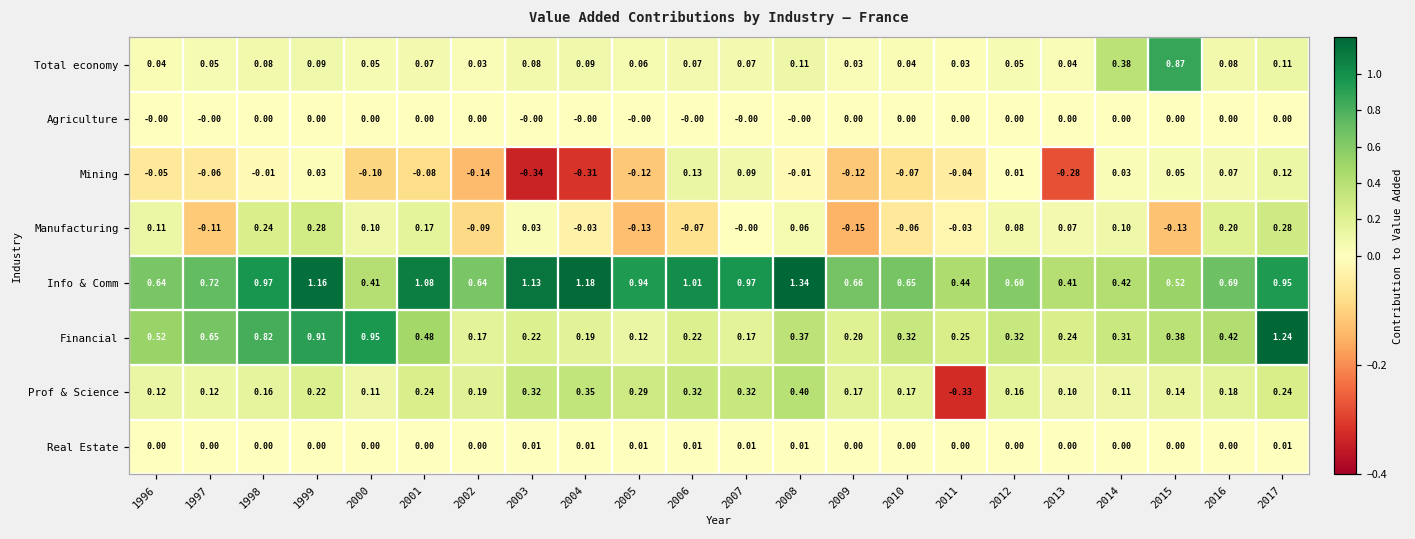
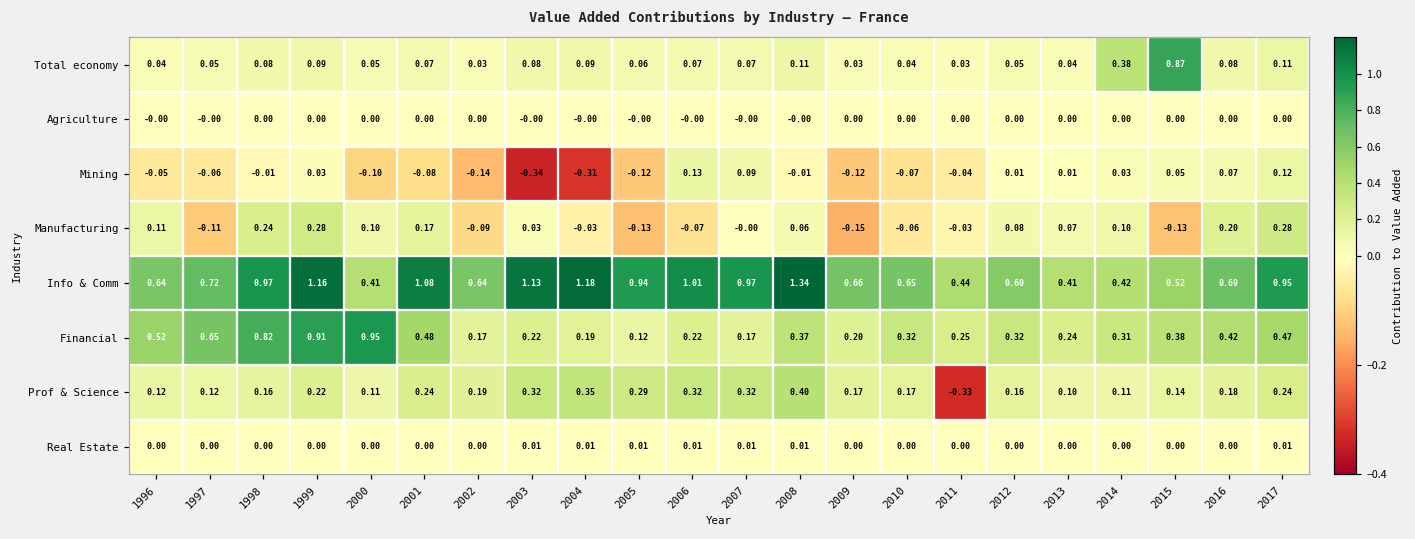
  {
    "Total economy": {
      "1996": 0.04,
      "1997": 0.05,
      "1998": 0.08,
      "1999": 0.09,
      "2000": 0.05,
      "2001": 0.07,
      "2002": 0.03,
      "2003": 0.08,
      "2004": 0.09,
      "2005": 0.06,
      "2006": 0.07,
      "2007": 0.07,
      "2008": 0.11,
      "2009": 0.03,
      "2010": 0.04,
      "2011": 0.03,
      "2012": 0.05,
      "2013": 0.04,
      "2014": 0.38,
      "2015": 0.87,
      "2016": 0.08,
      "2017": 0.11
    },
    "Agriculture": {
      "1996": -0.00,
      "1997": -0.00,
      "1998": 0.00,
      "1999": 0.00,
      "2000": 0.00,
      "2001": 0.00,
      "2002": 0.00,
      "2003": -0.00,
      "2004": -0.00,
      "2005": -0.00,
      "2006": -0.00,
      "2007": -0.00,
      "2008": -0.00,
      "2009": 0.00,
      "2010": 0.00,
      "2011": 0.00,
      "2012": 0.00,
      "2013": 0.00,
      "2014": 0.00,
      "2015": 0.00,
      "2016": 0.00,
      "2017": 0.00
    },
    "Mining": {
      "1996": -0.05,
      "1997": -0.06,
      "1998": -0.01,
      "1999": 0.03,
      "2000": -0.10,
      "2001": -0.08,
      "2002": -0.14,
      "2003": -0.34,
      "2004": -0.31,
      "2005": -0.12,
      "2006": 0.13,
      "2007": 0.09,
      "2008": -0.01,
      "2009": -0.12,
      "2010": -0.07,
      "2011": -0.04,
      "2012": 0.01,
-     "2013": -0.28,
+     "2013": 0.01,
      "2014": 0.03,
      "2015": 0.05,
      "2016": 0.07,
      "2017": 0.12
    },
    "Manufacturing": {
      "1996": 0.11,
      "1997": -0.11,
      "1998": 0.24,
      "1999": 0.28,
      "2000": 0.10,
      "2001": 0.17,
      "2002": -0.09,
      "2003": 0.03,
      "2004": -0.03,
      "2005": -0.13,
      "2006": -0.07,
      "2007": -0.00,
      "2008": 0.06,
      "2009": -0.15,
      "2010": -0.06,
      "2011": -0.03,
      "2012": 0.08,
      "2013": 0.07,
      "2014": 0.10,
      "2015": -0.13,
      "2016": 0.20,
      "2017": 0.28
    },
    "Info & Comm": {
      "1996": 0.64,
      "1997": 0.72,
      "1998": 0.97,
      "1999": 1.16,
      "2000": 0.41,
      "2001": 1.08,
      "2002": 0.64,
      "2003": 1.13,
      "2004": 1.18,
      "2005": 0.94,
      "2006": 1.01,
      "2007": 0.97,
      "2008": 1.34,
      "2009": 0.66,
      "2010": 0.65,
      "2011": 0.44,
      "2012": 0.60,
      "2013": 0.41,
      "2014": 0.42,
      "2015": 0.52,
      "2016": 0.69,
      "2017": 0.95
    },
    "Financial": {
      "1996": 0.52,
      "1997": 0.65,
      "1998": 0.82,
      "1999": 0.91,
      "2000": 0.95,
      "2001": 0.48,
      "2002": 0.17,
      "2003": 0.22,
      "2004": 0.19,
      "2005": 0.12,
      "2006": 0.22,
      "2007": 0.17,
      "2008": 0.37,
      "2009": 0.20,
      "2010": 0.32,
      "2011": 0.25,
      "2012": 0.32,
      "2013": 0.24,
      "2014": 0.31,
      "2015": 0.38,
      "2016": 0.42,
-     "2017": 1.24
+     "2017": 0.47
    },
    "Prof & Science": {
      "1996": 0.12,
      "1997": 0.12,
      "1998": 0.16,
      "1999": 0.22,
      "2000": 0.11,
      "2001": 0.24,
      "2002": 0.19,
      "2003": 0.32,
      "2004": 0.35,
      "2005": 0.29,
      "2006": 0.32,
      "2007": 0.32,
      "2008": 0.40,
      "2009": 0.17,
      "2010": 0.17,
      "2011": -0.33,
      "2012": 0.16,
      "2013": 0.10,
      "2014": 0.11,
      "2015": 0.14,
      "2016": 0.18,
      "2017": 0.24
    },
    "Real Estate": {
      "1996": 0.00,
      "1997": 0.00,
      "1998": 0.00,
      "1999": 0.00,
      "2000": 0.00,
      "2001": 0.00,
      "2002": 0.00,
      "2003": 0.01,
      "2004": 0.01,
      "2005": 0.01,
      "2006": 0.01,
      "2007": 0.01,
      "2008": 0.01,
      "2009": 0.00,
      "2010": 0.00,
      "2011": 0.00,
      "2012": 0.00,
      "2013": 0.00,
      "2014": 0.00,
      "2015": 0.00,
      "2016": 0.00,
      "2017": 0.01
    }
  }
